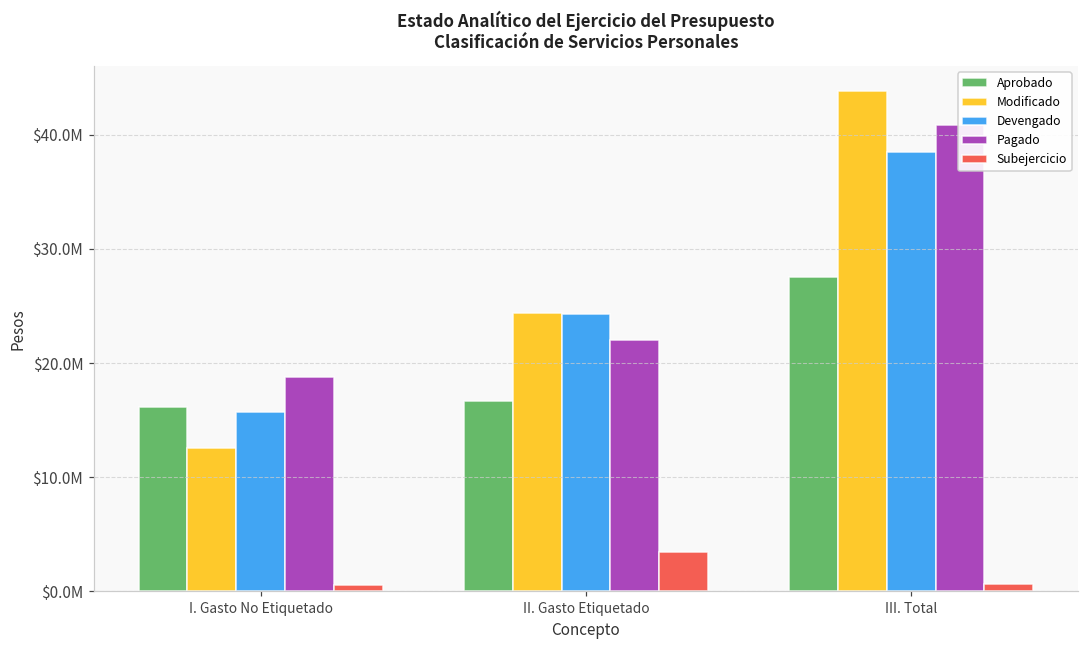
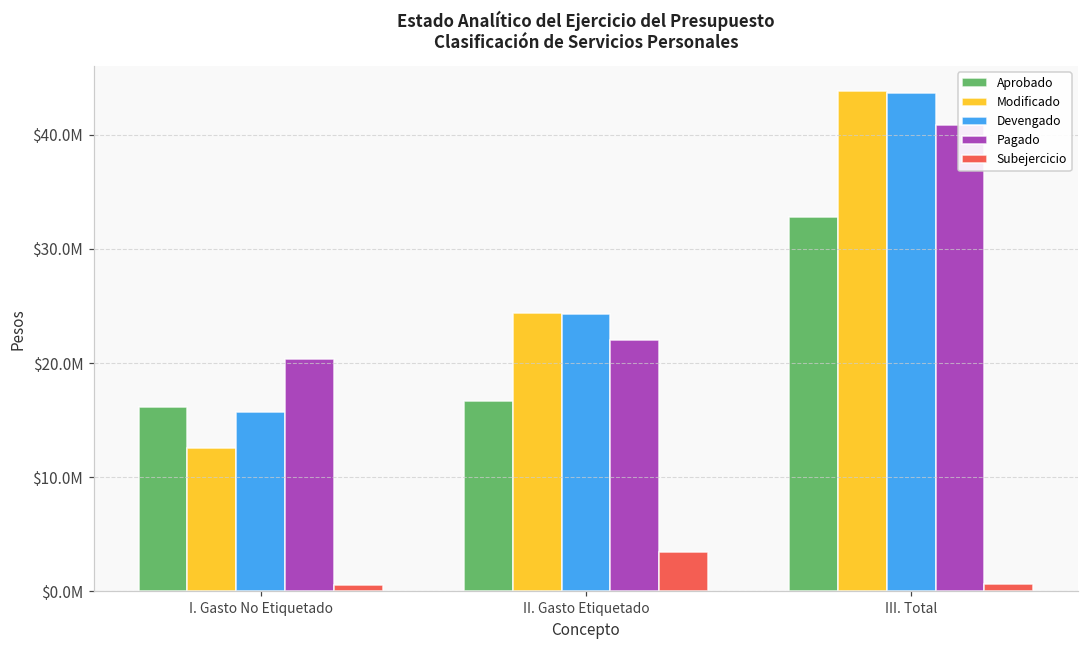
  {
    "Aprobado": {
      "I. Gasto No Etiquetado": "$16100000",
      "II. Gasto Etiquetado": "$16700000",
-     "III. Total": "$27500000"
+     "III. Total": "$32800000"
    },
    "Modificado": {
      "I. Gasto No Etiquetado": "$12600000",
      "II. Gasto Etiquetado": "$24400000",
      "III. Total": "$43800000"
    },
    "Devengado": {
      "I. Gasto No Etiquetado": "$15700000",
      "II. Gasto Etiquetado": "$24300000",
-     "III. Total": "$38500000"
+     "III. Total": "$43700000"
    },
    "Pagado": {
-     "I. Gasto No Etiquetado": "$18800000",
+     "I. Gasto No Etiquetado": "$20300000",
      "II. Gasto Etiquetado": "$22000000"
    },
    "Subejercicio": {
      "I. Gasto No Etiquetado": "$600000",
      "II. Gasto Etiquetado": "$3400000",
      "III. Total": "$700000"
    }
  }
